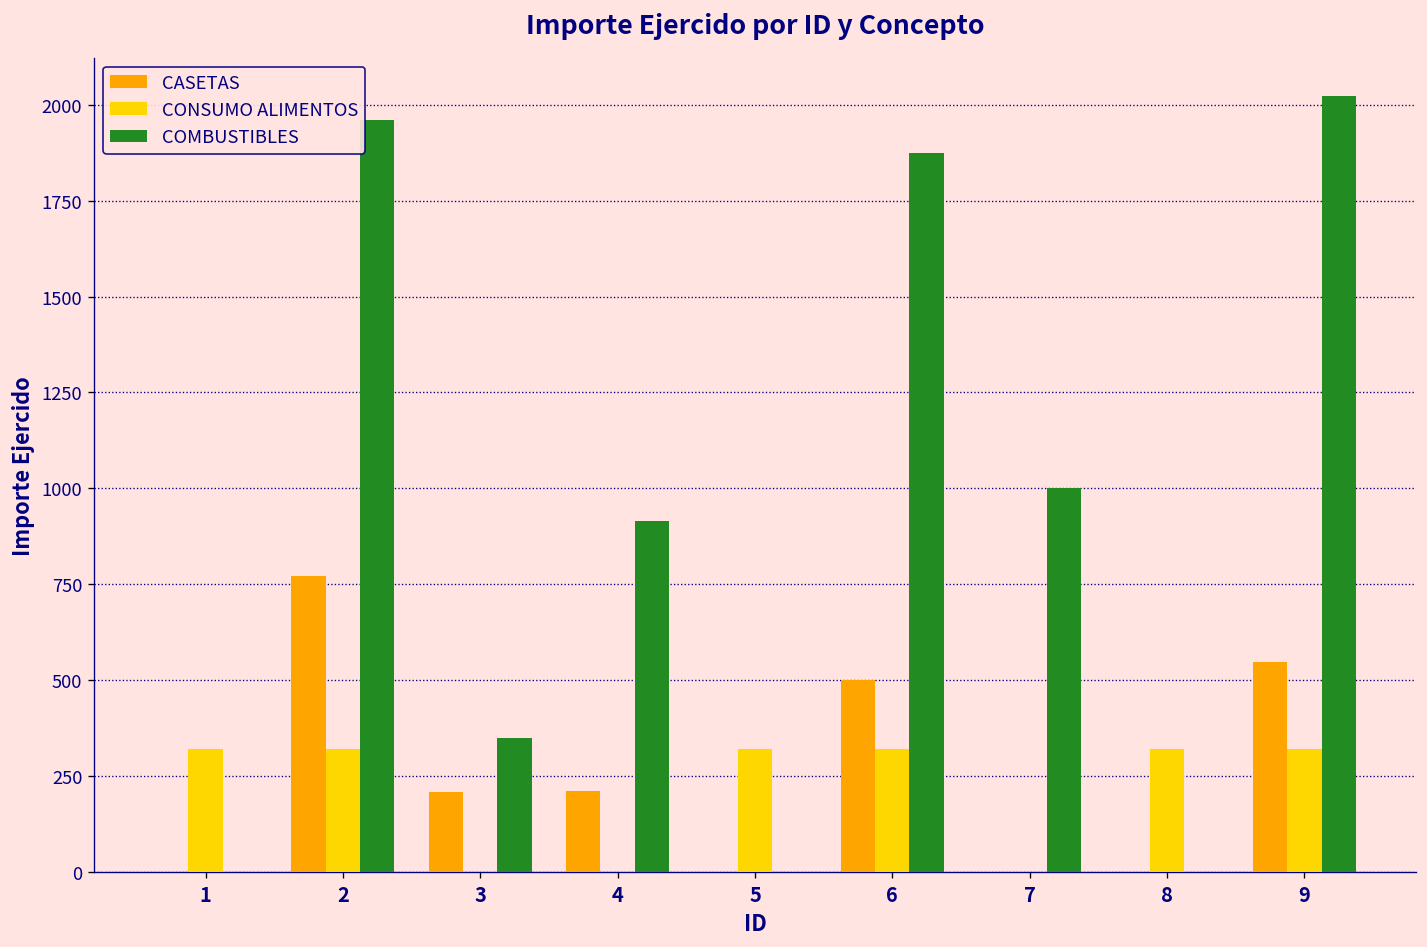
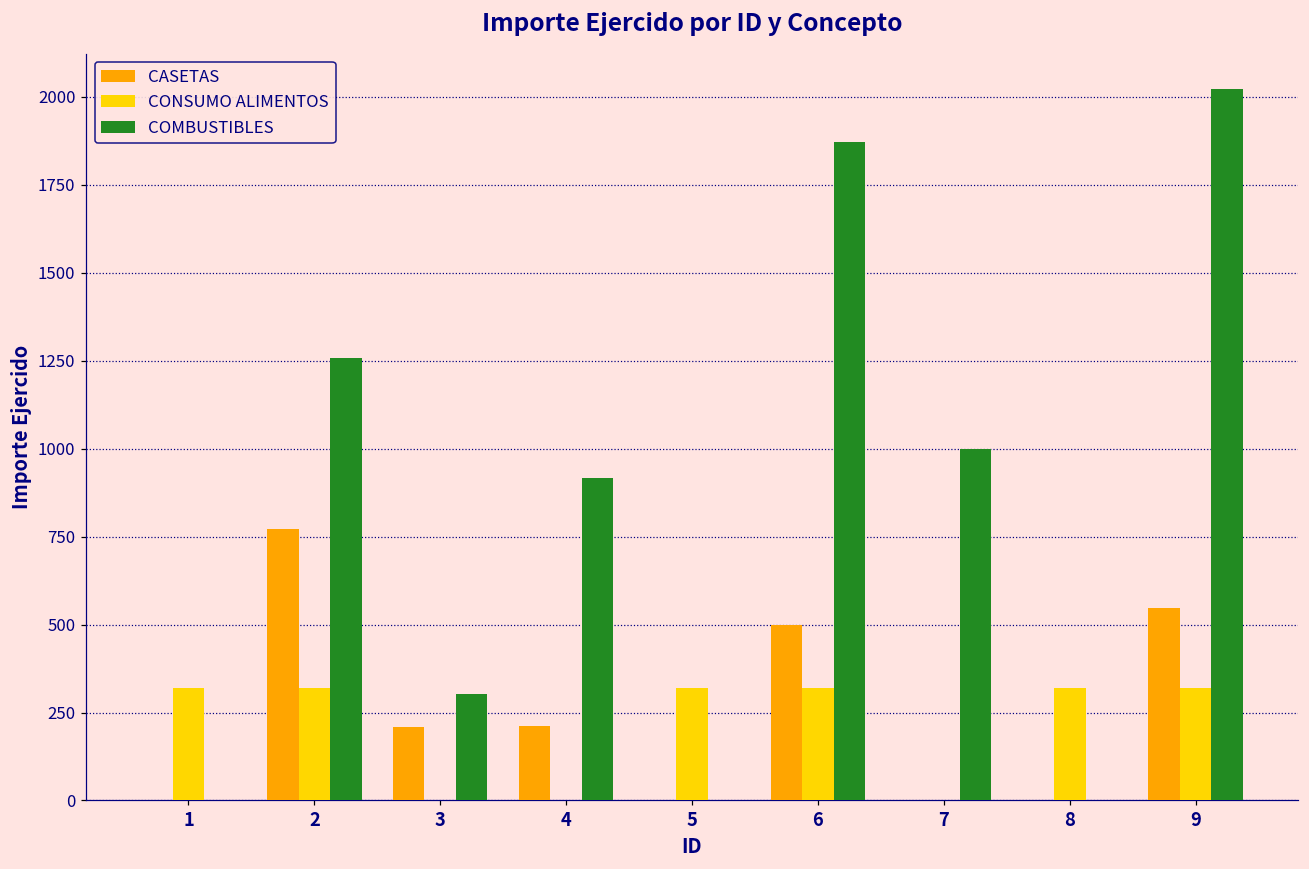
  {
    "COMBUSTIBLES": {
      "1": 0,
-     "2": 1960,
-     "3": 350,
+     "2": 1260,
+     "3": 300,
      "4": 920,
      "5": 0,
      "6": 1870,
      "7": 1000,
      "8": 0,
      "9": 2020
    }
  }
